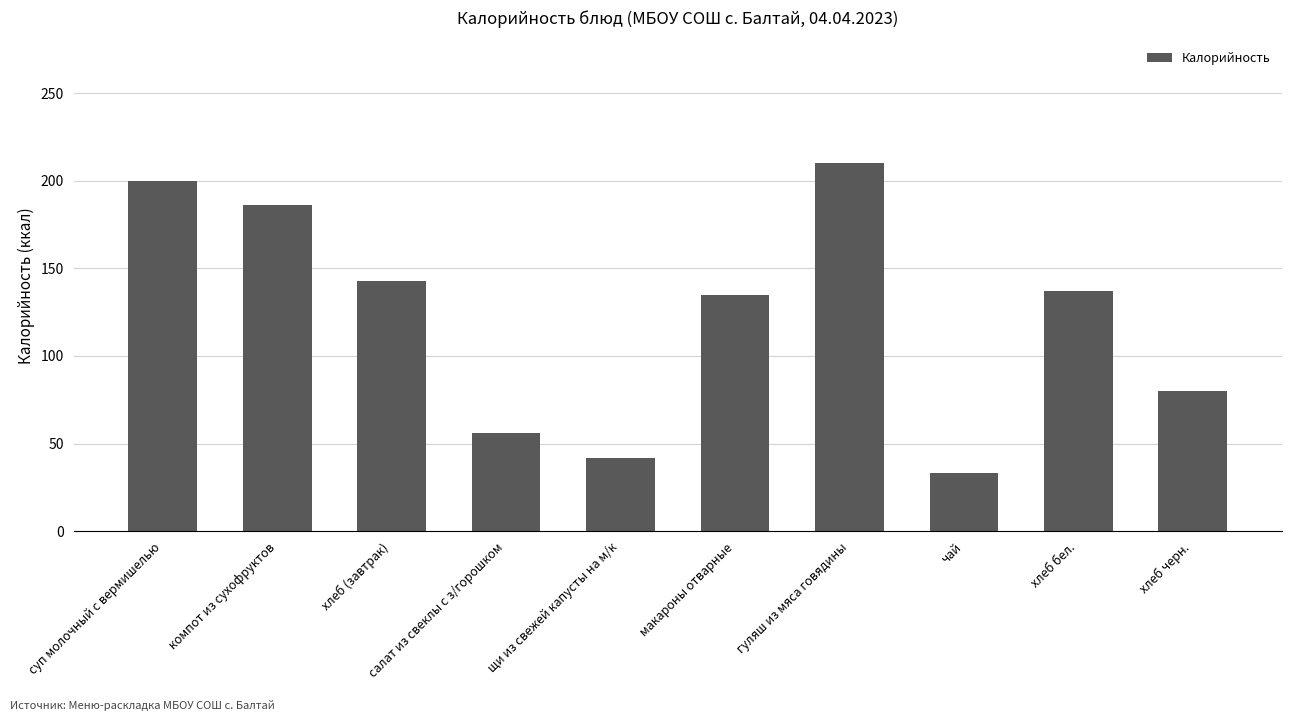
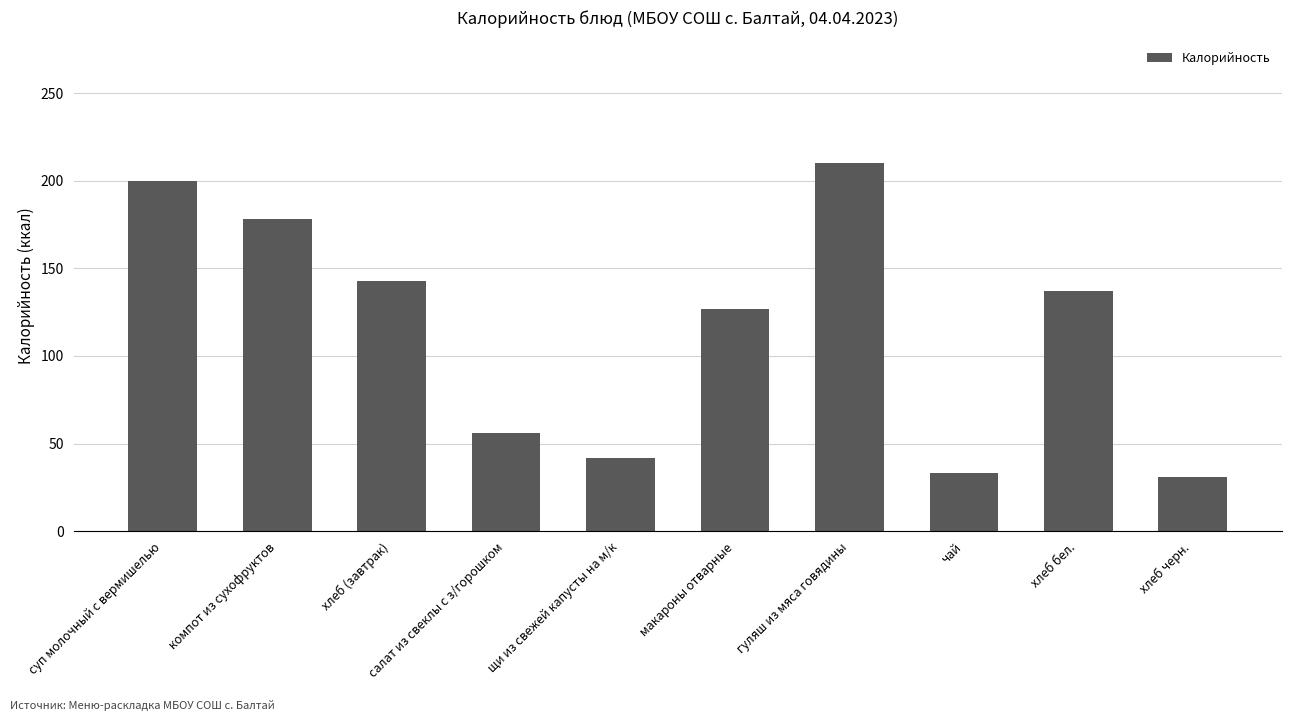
  {
    "суп молочный с вермишелью": 200,
-   "компот из сухофруктов": 186,
+   "компот из сухофруктов": 178,
    "хлеб (завтрак)": 143,
    "салат из свеклы с з/горошком": 56,
    "щи из свежей капусты на м/к": 42,
-   "макароны отварные": 135,
+   "макароны отварные": 127,
    "гуляш из мяса говядины": 210,
    "чай": 33,
    "хлеб бел.": 137,
-   "хлеб черн.": 80
+   "хлеб черн.": 31
  }
